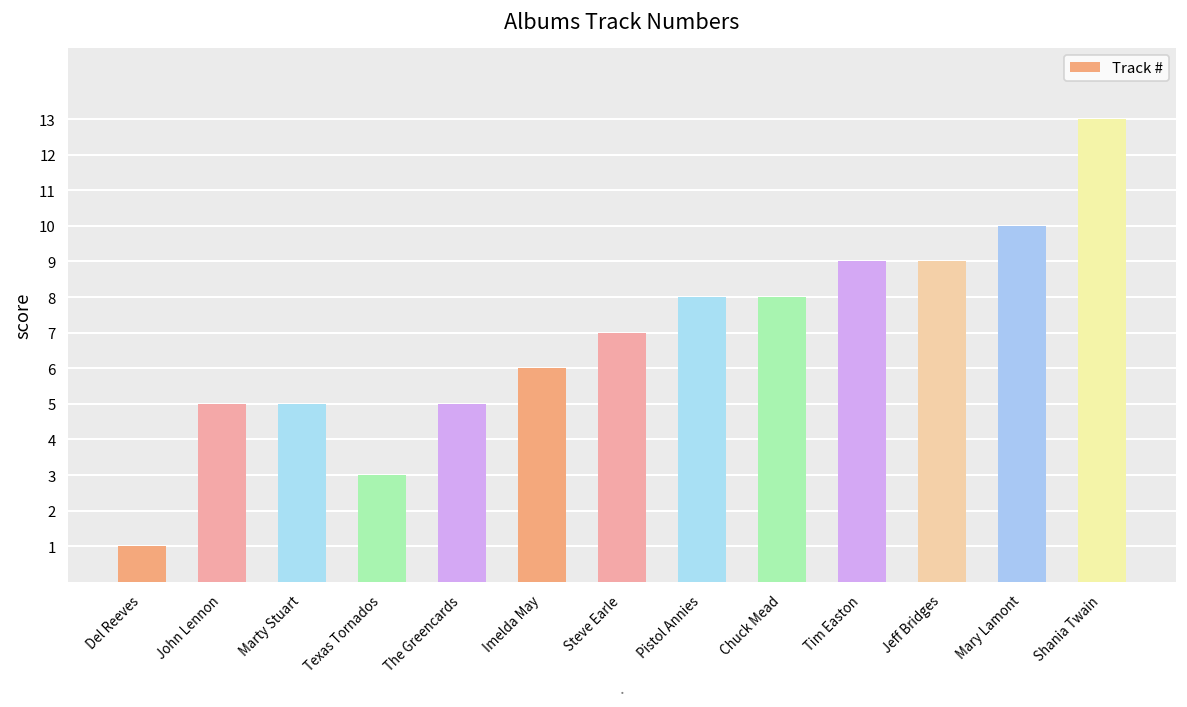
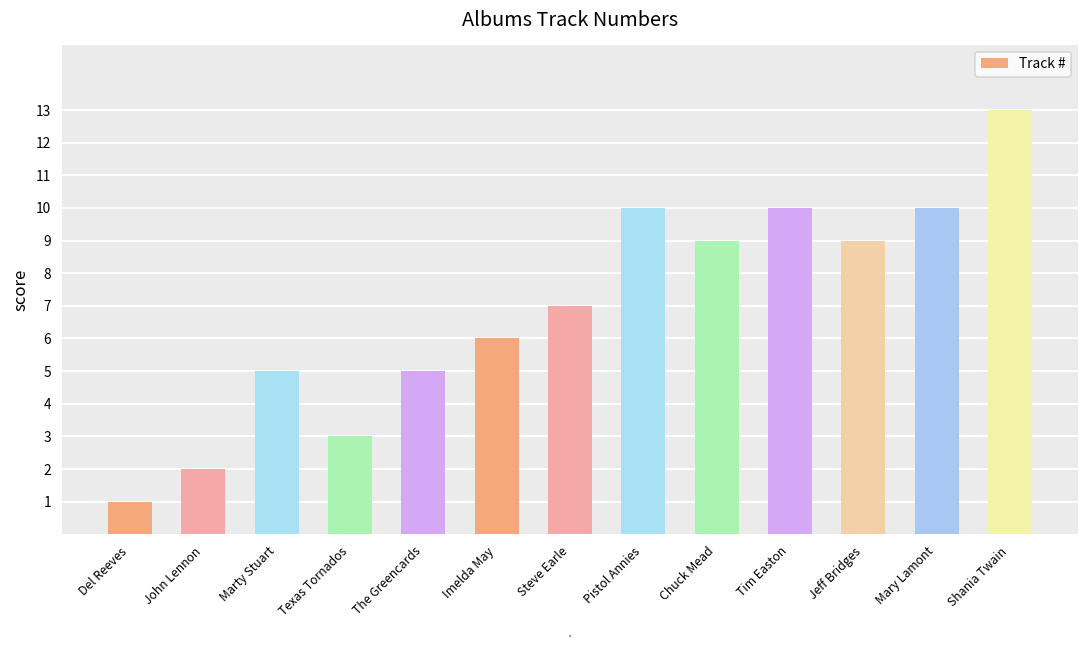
  {
    "Del Reeves": 1,
-   "John Lennon": 5,
+   "John Lennon": 2,
    "Marty Stuart": 5,
    "Texas Tornados": 3,
    "The Greencards": 5,
    "Imelda May": 6,
    "Steve Earle": 7,
-   "Pistol Annies": 8,
-   "Chuck Mead": 8,
-   "Tim Easton": 9,
+   "Pistol Annies": 10,
+   "Chuck Mead": 9,
+   "Tim Easton": 10,
    "Jeff Bridges": 9,
    "Mary Lamont": 10,
    "Shania Twain": 13
  }
